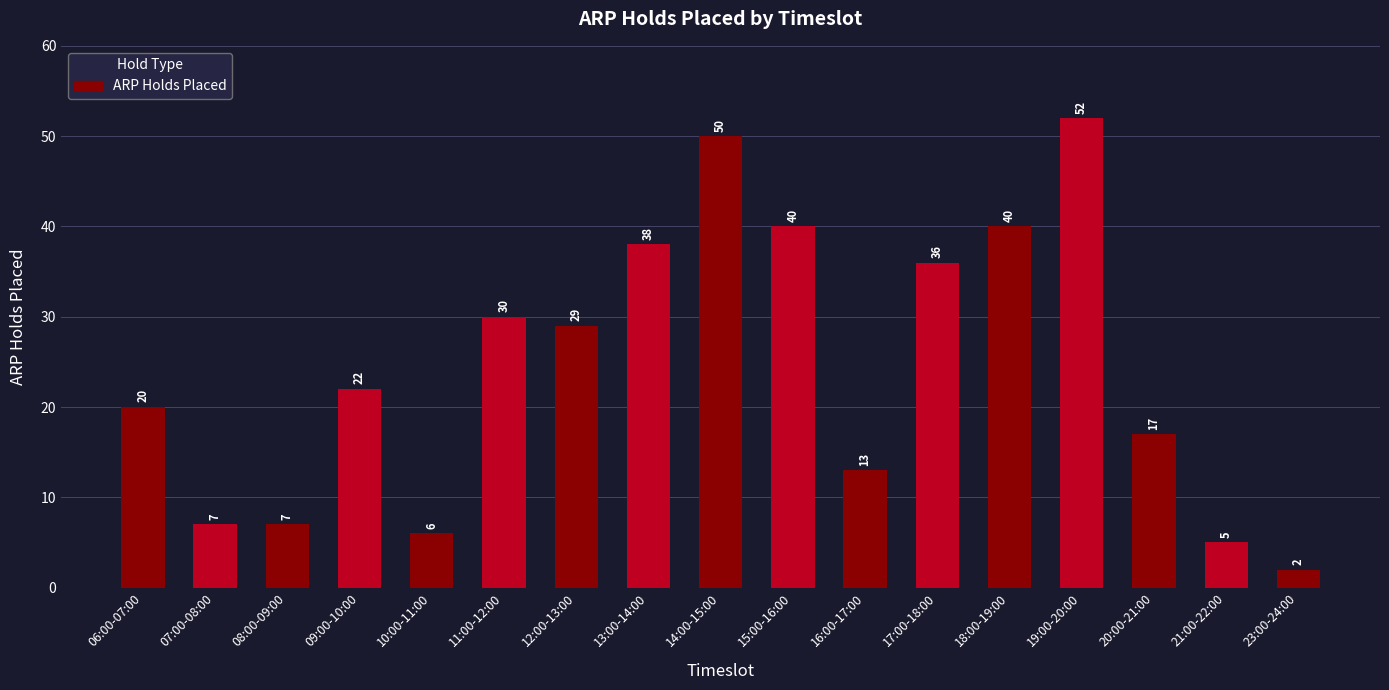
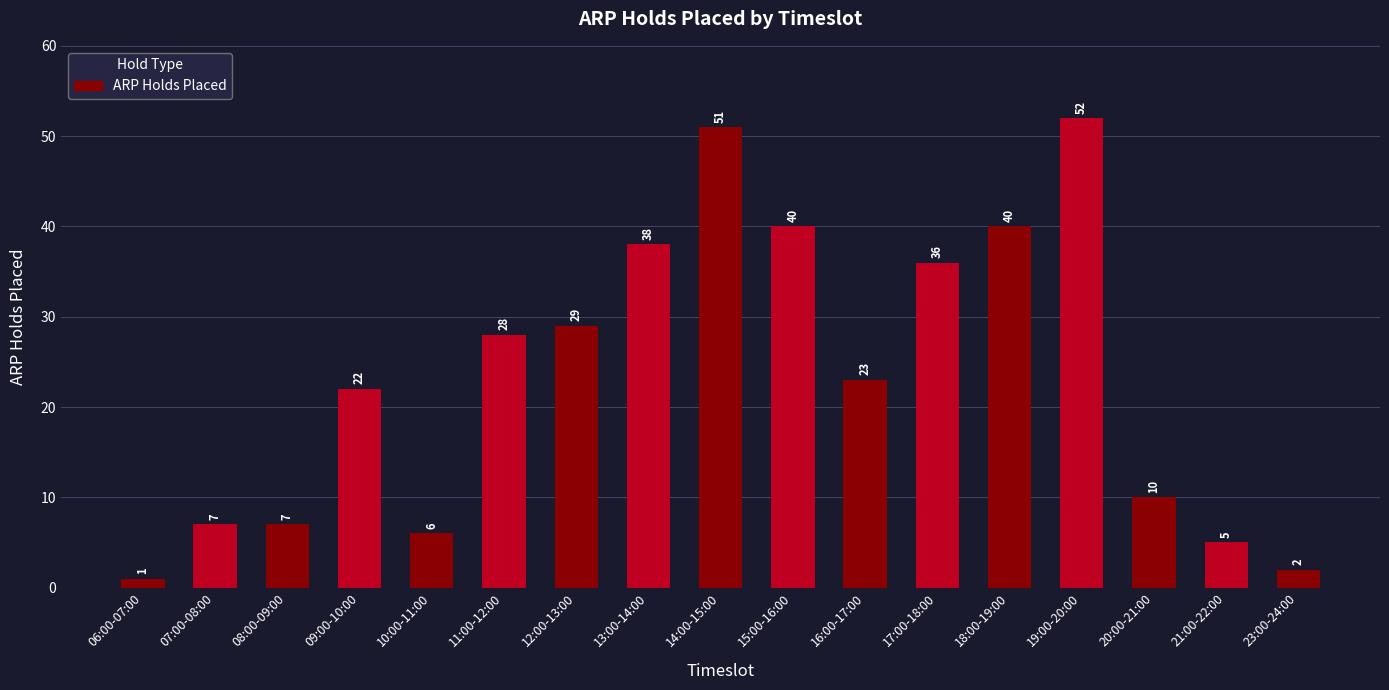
  {
-   "06:00-07:00": 20,
+   "06:00-07:00": 1,
    "07:00-08:00": 7,
    "08:00-09:00": 7,
    "09:00-10:00": 22,
    "10:00-11:00": 6,
-   "11:00-12:00": 30,
+   "11:00-12:00": 28,
    "12:00-13:00": 29,
    "13:00-14:00": 38,
-   "14:00-15:00": 50,
+   "14:00-15:00": 51,
    "15:00-16:00": 40,
-   "16:00-17:00": 13,
+   "16:00-17:00": 23,
    "17:00-18:00": 36,
    "18:00-19:00": 40,
    "19:00-20:00": 52,
-   "20:00-21:00": 17,
+   "20:00-21:00": 10,
    "21:00-22:00": 5,
    "23:00-24:00": 2
  }
